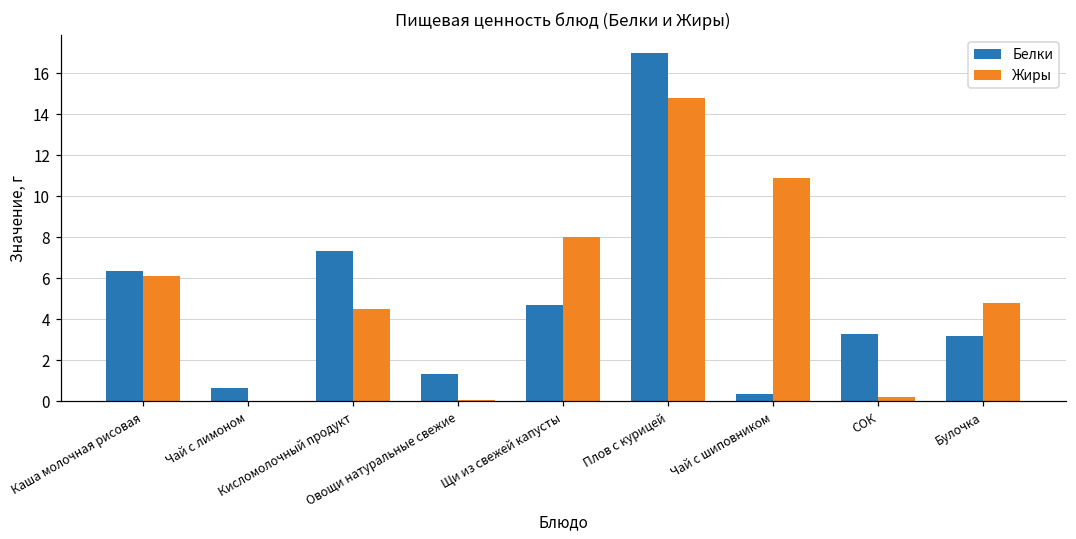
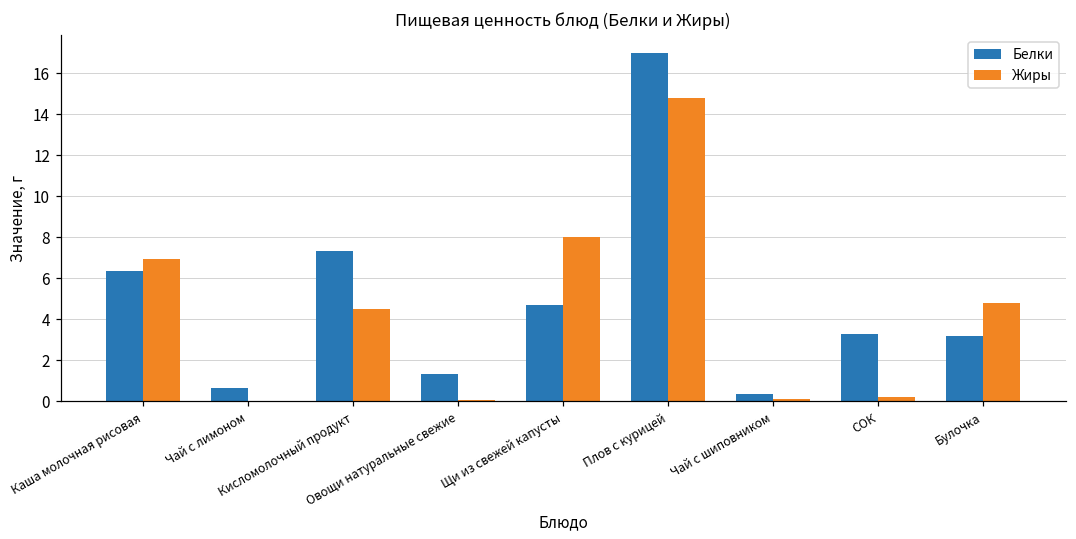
  {
    "Белки": {
      "Каша молочная рисовая": 6.4,
      "Чай с лимоном": 0.7,
      "Кисломолочный продукт": 7.3,
      "Овощи натуральные свежие": 1.4,
      "Щи из свежей капусты": 4.7,
      "Плов с курицей": 17.0,
      "Чай с шиповником": 0.3,
      "СОК": 3.3,
      "Булочка": 3.2
    },
    "Жиры": {
-     "Каша молочная рисовая": 6.1,
+     "Каша молочная рисовая": 6.9,
      "Кисломолочный продукт": 4.5,
      "Щи из свежей капусты": 8.0,
      "Плов с курицей": 14.8,
-     "Чай с шиповником": 10.9,
+     "Чай с шиповником": 0.1,
      "СОК": 0.2,
      "Булочка": 4.8
    }
  }
